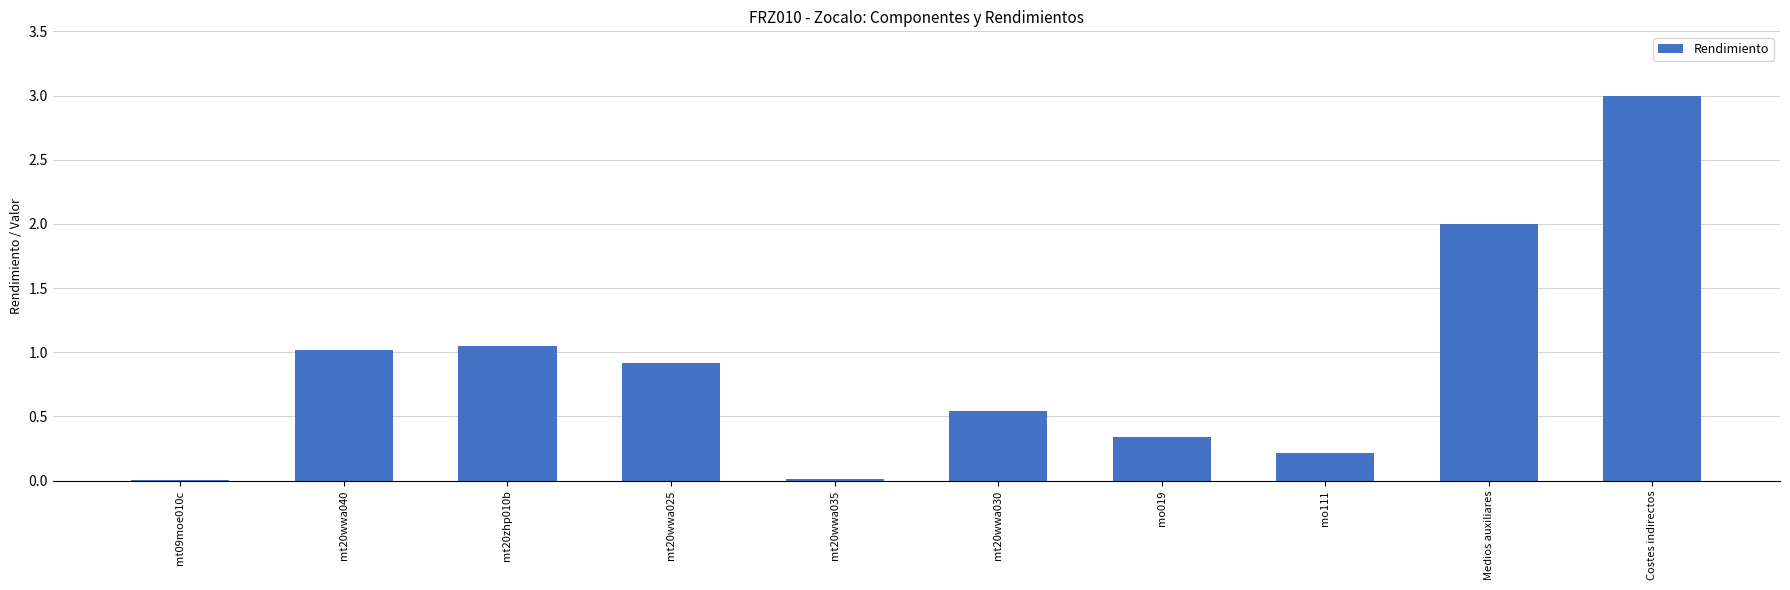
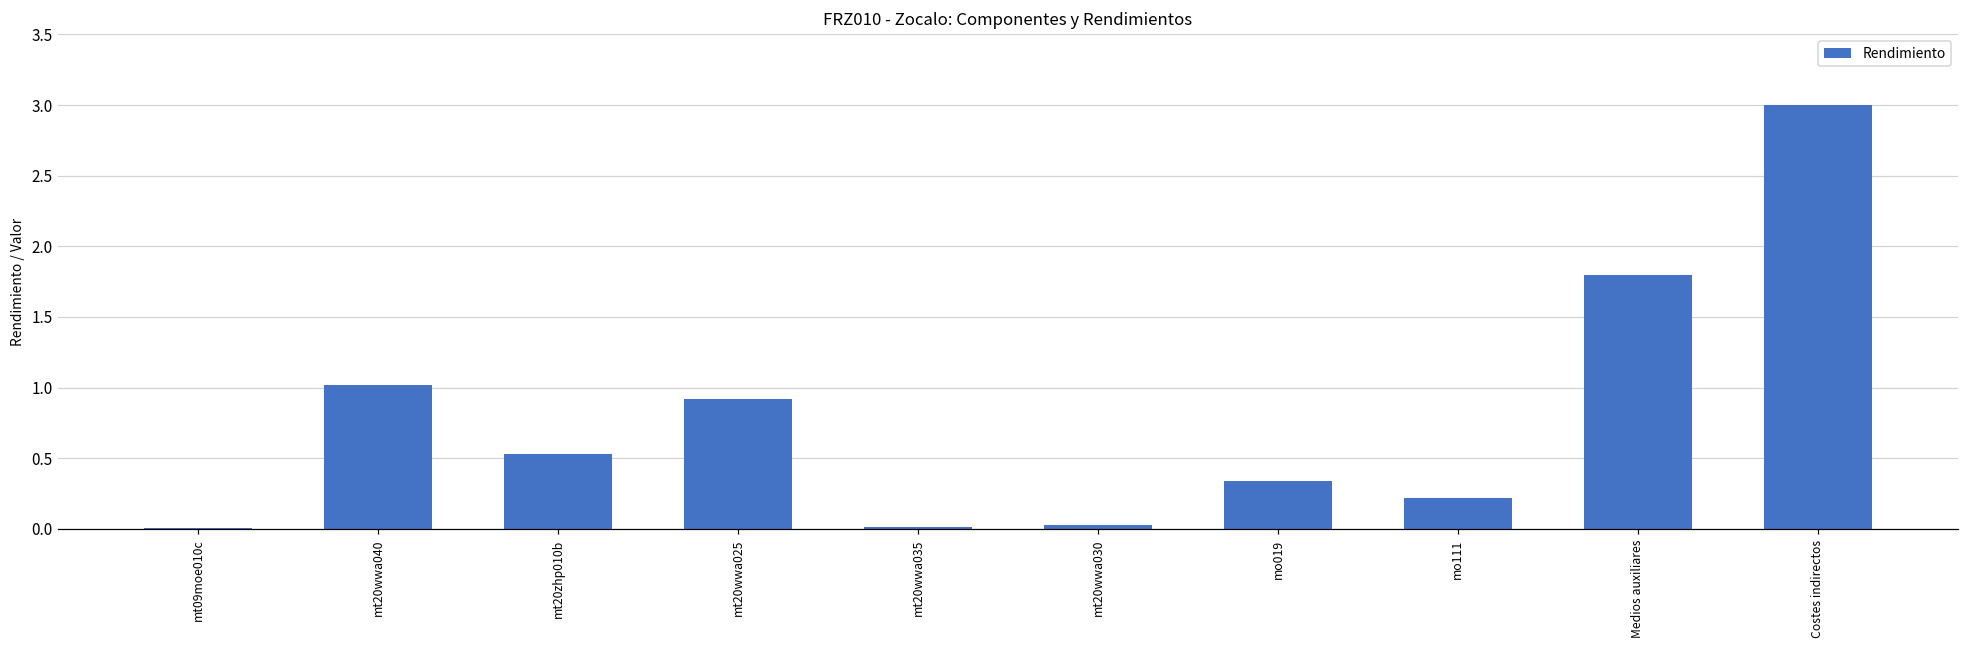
  {
    "mt20wwa040": 1.02,
-   "mt20zhp010b": 1.05,
+   "mt20zhp010b": 0.53,
    "mt20wwa025": 0.92,
-   "mt20wwa030": 0.54,
+   "mt20wwa030": 0.03,
    "mo019": 0.34,
    "mo111": 0.22,
-   "Medios auxiliares": 2.0,
+   "Medios auxiliares": 1.8,
    "Costes indirectos": 3.00
  }
